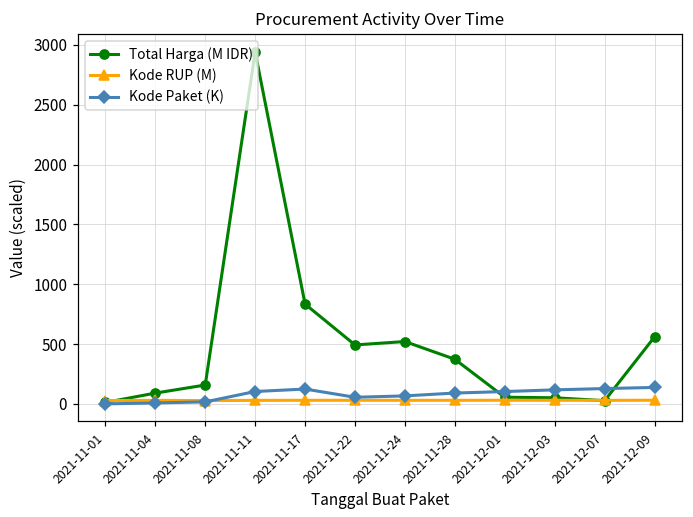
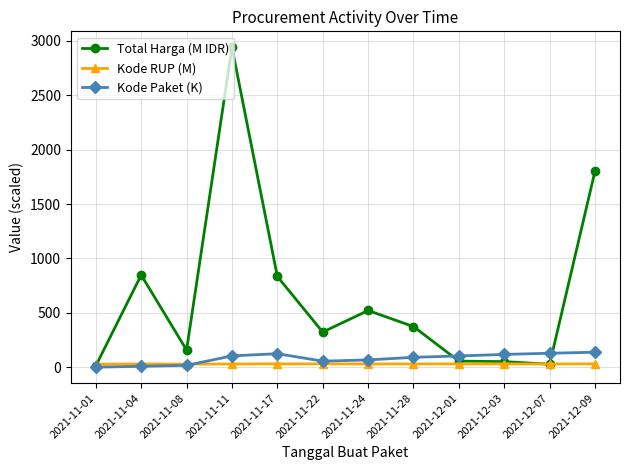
  {
    "Total Harga (M IDR)": {
-     "2021-11-04": 90,
+     "2021-11-04": 850,
      "2021-11-08": 160,
      "2021-11-17": 830,
-     "2021-11-22": 490,
+     "2021-11-22": 320,
      "2021-11-24": 520,
      "2021-11-28": 370,
      "2021-12-01": 60,
-     "2021-12-09": 560
+     "2021-12-09": 1800
    },
    "Kode RUP (M)": {
      "2021-11-11": 30,
      "2021-11-17": 30,
      "2021-11-22": 30,
      "2021-11-24": 30,
      "2021-11-28": 30,
      "2021-12-01": 30,
      "2021-12-09": 30
    },
    "Kode Paket (K)": {
      "2021-11-11": 100,
      "2021-11-17": 120,
      "2021-11-22": 60,
      "2021-11-24": 70,
      "2021-11-28": 90,
      "2021-12-01": 100,
      "2021-12-03": 120,
      "2021-12-07": 130,
      "2021-12-09": 140
    }
  }
